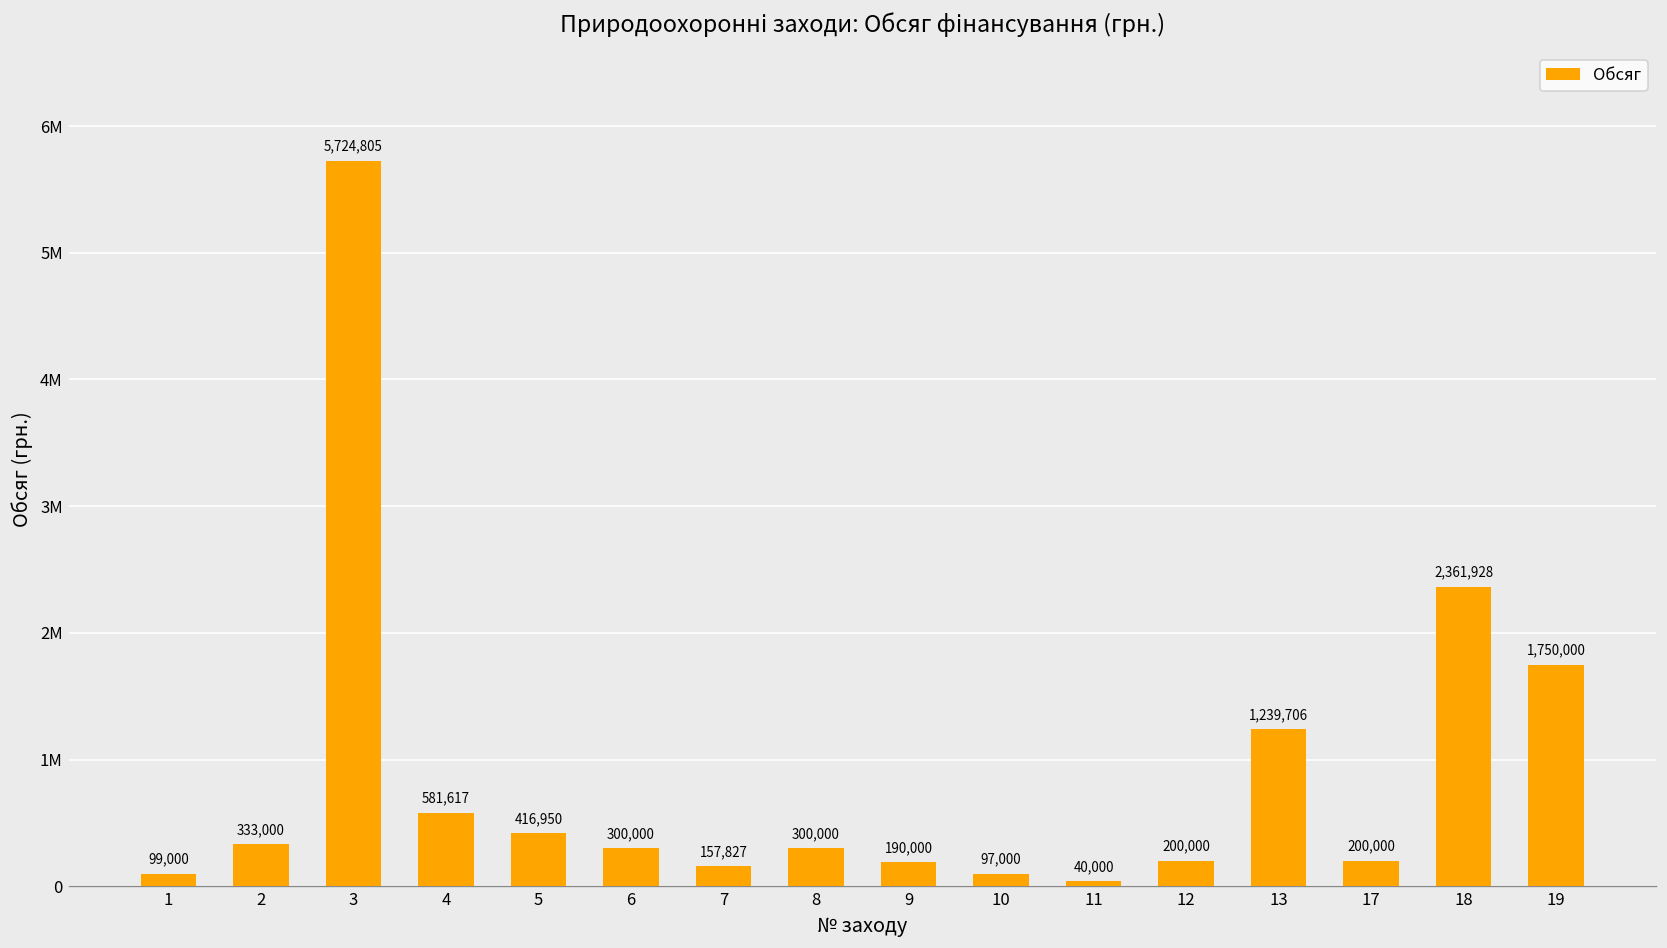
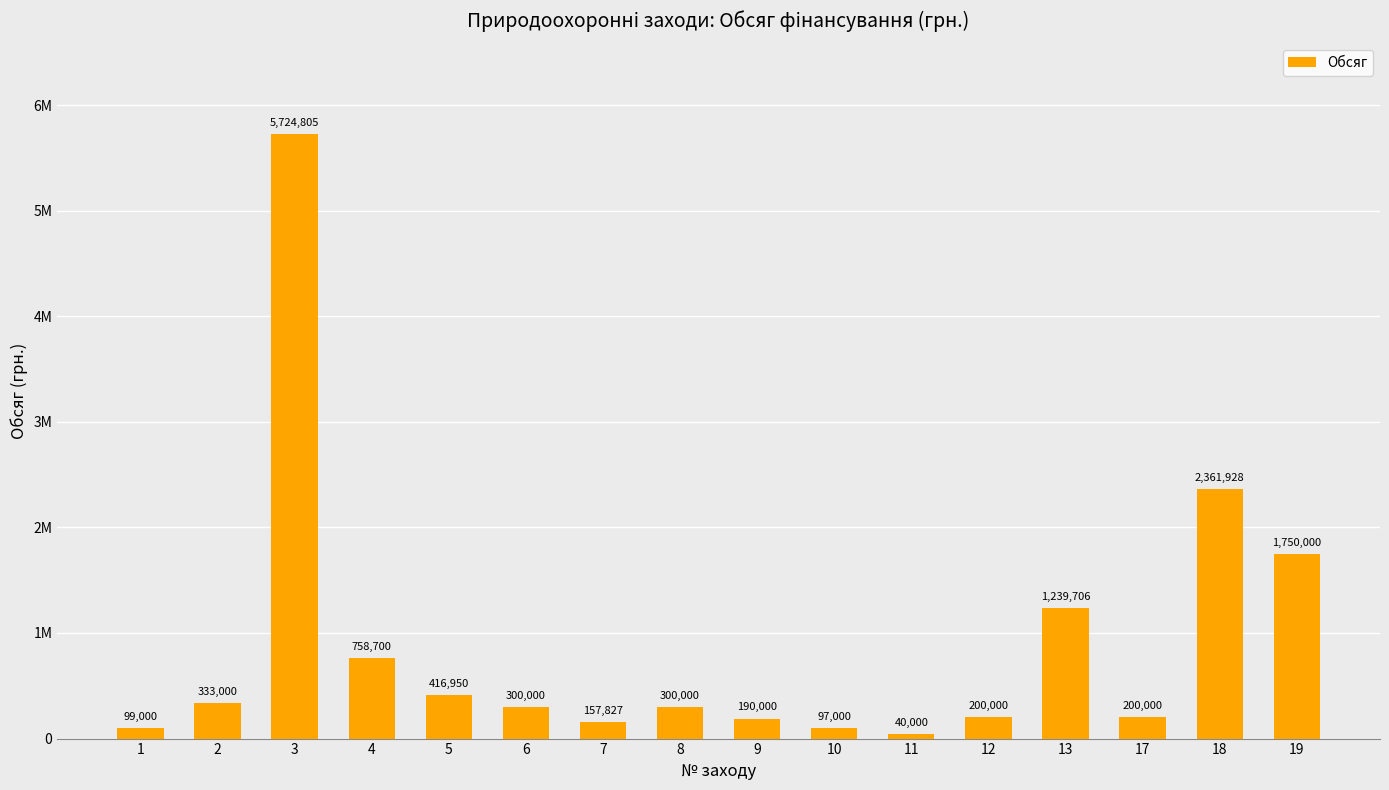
  {
    "1": "99,000",
    "2": "333,000",
    "3": "5,724,805",
-   "4": "581,617",
+   "4": "758,700",
    "5": "416,950",
    "6": "300,000",
    "7": "157,827",
    "8": "300,000",
    "9": "190,000",
    "10": "97,000",
    "11": "40,000",
    "12": "200,000",
    "13": "1,239,706",
    "17": "200,000",
    "18": "2,361,928",
    "19": "1,750,000"
  }
